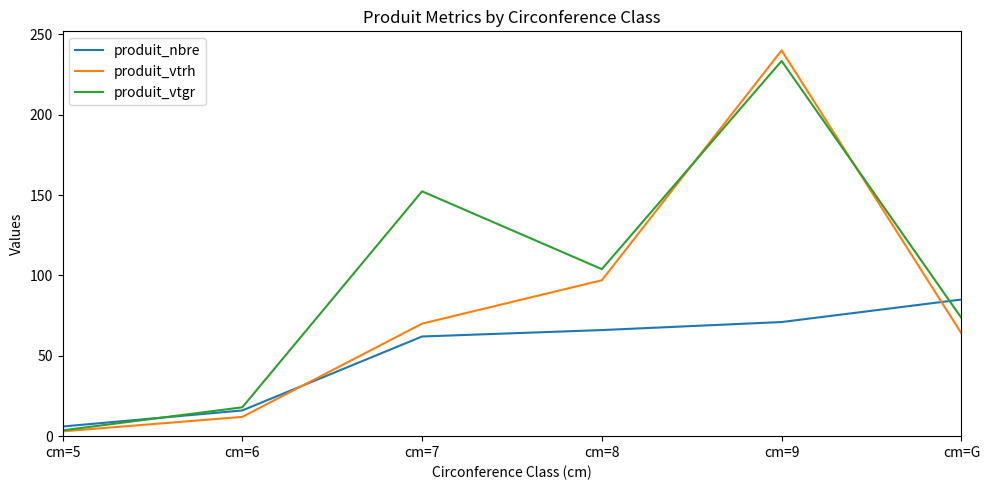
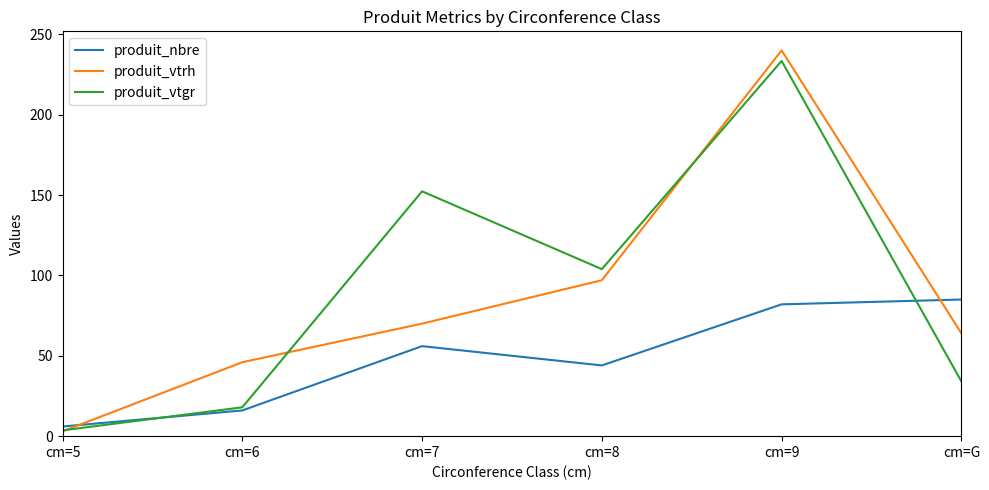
  {
    "produit_nbre": {
      "cm=5": 6,
      "cm=6": 16,
-     "cm=7": 62,
-     "cm=8": 66,
-     "cm=9": 71,
+     "cm=7": 56,
+     "cm=8": 44,
+     "cm=9": 82,
      "cm=G": 85
    },
    "produit_vtrh": {
-     "cm=6": 12,
+     "cm=6": 46,
      "cm=7": 70,
      "cm=8": 97,
      "cm=9": 240,
      "cm=G": 64
    },
    "produit_vtgr": {
      "cm=6": 18,
      "cm=7": 152,
      "cm=8": 104,
      "cm=9": 233,
-     "cm=G": 74
+     "cm=G": 34
    }
  }
